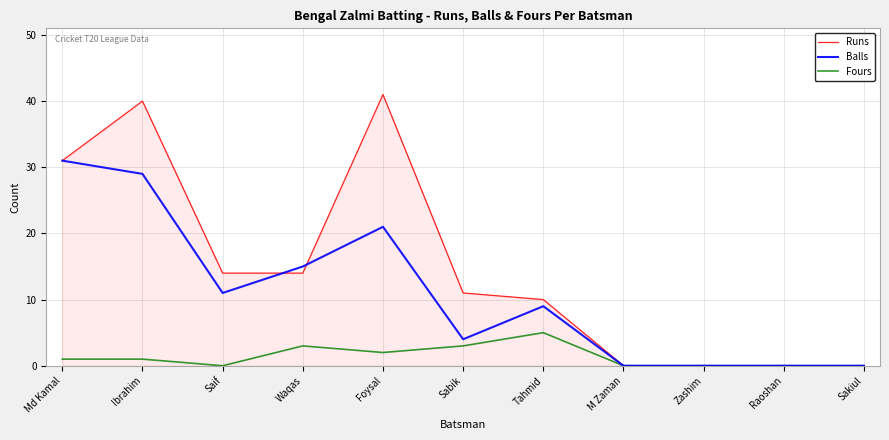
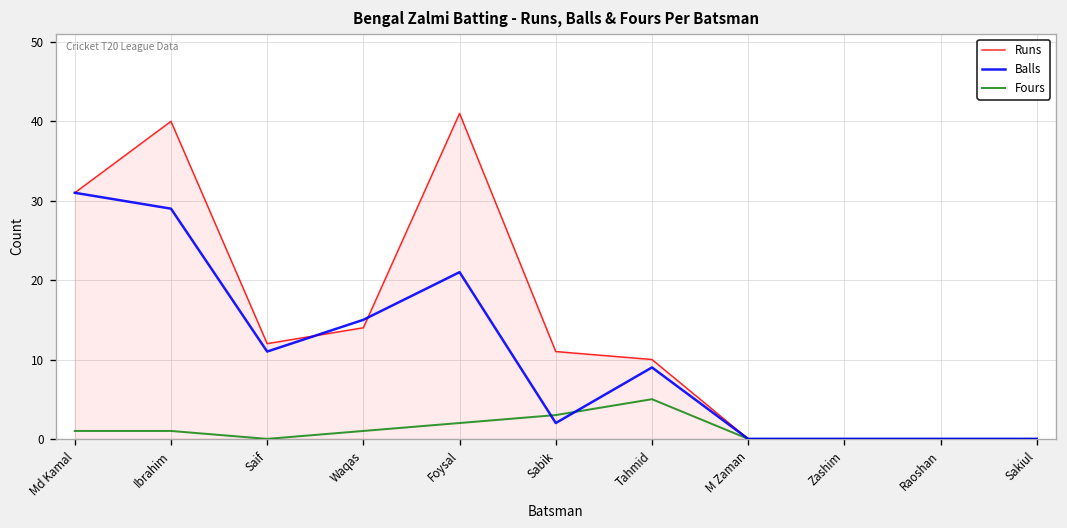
  {
    "Runs": {
      "Ibrahim": 40,
-     "Saif": 14,
+     "Saif": 12,
      "Waqas": 14,
      "Foysal": 41,
      "Sabik": 11,
      "Tahmid": 10
    },
    "Balls": {
      "Ibrahim": 29,
      "Saif": 11,
      "Waqas": 15,
      "Foysal": 21,
-     "Sabik": 4,
+     "Sabik": 2,
      "Tahmid": 9
    },
    "Fours": {
      "Md Kamal": 1,
      "Ibrahim": 1,
      "Saif": 0,
-     "Waqas": 3,
+     "Waqas": 1,
      "Foysal": 2,
      "Sabik": 3,
      "Tahmid": 5
    }
  }
